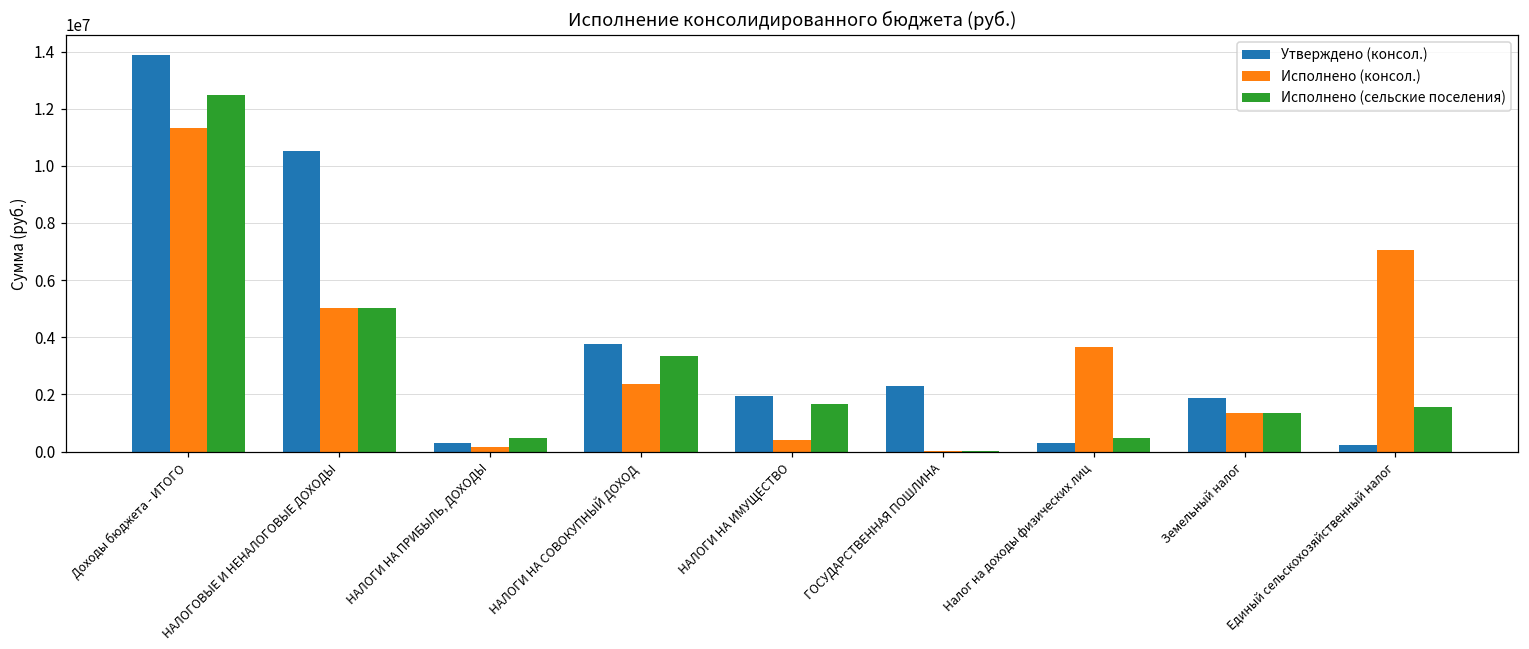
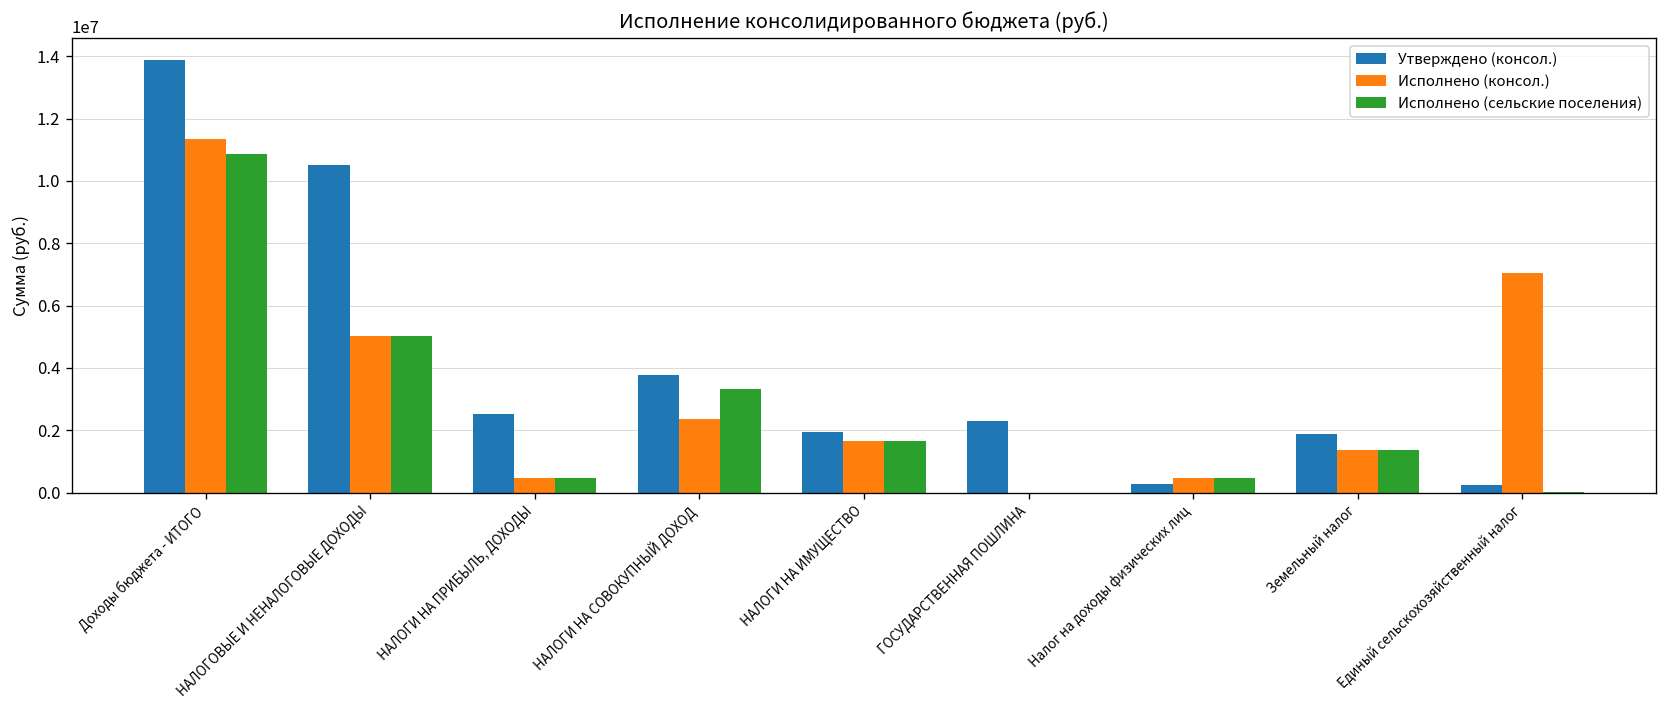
  {
    "Утверждено (консол.)": {
      "Доходы бюджета - ИТОГО": 13900000,
      "НАЛОГОВЫЕ И НЕНАЛОГОВЫЕ ДОХОДЫ": 10500000,
-     "НАЛОГИ НА ПРИБЫЛЬ, ДОХОДЫ": 300000,
+     "НАЛОГИ НА ПРИБЫЛЬ, ДОХОДЫ": 2500000,
      "НАЛОГИ НА СОВОКУПНЫЙ ДОХОД": 3800000,
      "НАЛОГИ НА ИМУЩЕСТВО": 2000000,
      "ГОСУДАРСТВЕННАЯ ПОШЛИНА": 2300000,
      "Налог на доходы физических лиц": 300000,
      "Земельный налог": 1900000,
      "Единый сельскохозяйственный налог": 200000
    },
    "Исполнено (консол.)": {
      "Доходы бюджета - ИТОГО": 11300000,
      "НАЛОГОВЫЕ И НЕНАЛОГОВЫЕ ДОХОДЫ": 5000000,
-     "НАЛОГИ НА ПРИБЫЛЬ, ДОХОДЫ": 200000,
+     "НАЛОГИ НА ПРИБЫЛЬ, ДОХОДЫ": 500000,
      "НАЛОГИ НА СОВОКУПНЫЙ ДОХОД": 2400000,
-     "НАЛОГИ НА ИМУЩЕСТВО": 400000,
-     "Налог на доходы физических лиц": 3700000,
+     "НАЛОГИ НА ИМУЩЕСТВО": 1700000,
+     "Налог на доходы физических лиц": 500000,
      "Земельный налог": 1400000,
      "Единый сельскохозяйственный налог": 7100000
    },
    "Исполнено (сельские поселения)": {
-     "Доходы бюджета - ИТОГО": 12500000,
+     "Доходы бюджета - ИТОГО": 10900000,
      "НАЛОГОВЫЕ И НЕНАЛОГОВЫЕ ДОХОДЫ": 5000000,
      "НАЛОГИ НА ПРИБЫЛЬ, ДОХОДЫ": 500000,
      "НАЛОГИ НА СОВОКУПНЫЙ ДОХОД": 3300000,
      "НАЛОГИ НА ИМУЩЕСТВО": 1700000,
      "Налог на доходы физических лиц": 500000,
      "Земельный налог": 1400000,
-     "Единый сельскохозяйственный налог": 1600000
+     "Единый сельскохозяйственный налог": 0
    }
  }
